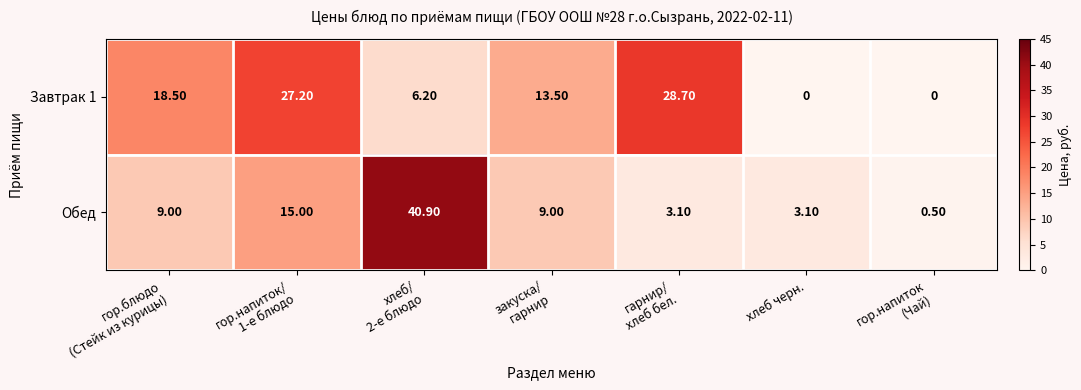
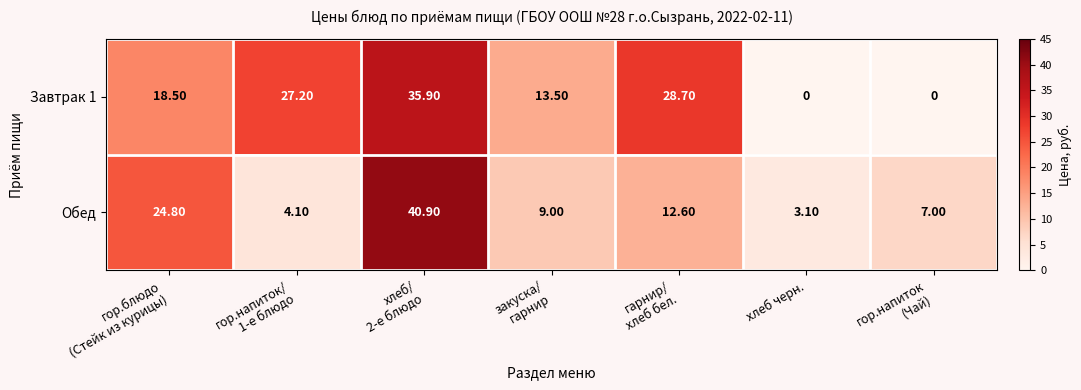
  {
    "Завтрак 1": {
      "гор.блюдо (Стейк из курицы)": 18.50,
      "гор.напиток/ 1-е блюдо": 27.20,
-     "хлеб/ 2-е блюдо": 6.20,
+     "хлеб/ 2-е блюдо": 35.90,
      "закуска/ гарнир": 13.50,
      "гарнир/ хлеб бел.": 28.70,
      "хлеб черн.": 0,
      "гор.напиток (Чай)": 0
    },
    "Обед": {
-     "гор.блюдо (Стейк из курицы)": 9.00,
-     "гор.напиток/ 1-е блюдо": 15.00,
+     "гор.блюдо (Стейк из курицы)": 24.80,
+     "гор.напиток/ 1-е блюдо": 4.10,
      "хлеб/ 2-е блюдо": 40.90,
      "закуска/ гарнир": 9.00,
-     "гарнир/ хлеб бел.": 3.10,
+     "гарнир/ хлеб бел.": 12.60,
      "хлеб черн.": 3.10,
-     "гор.напиток (Чай)": 0.50
+     "гор.напиток (Чай)": 7.00
    }
  }
